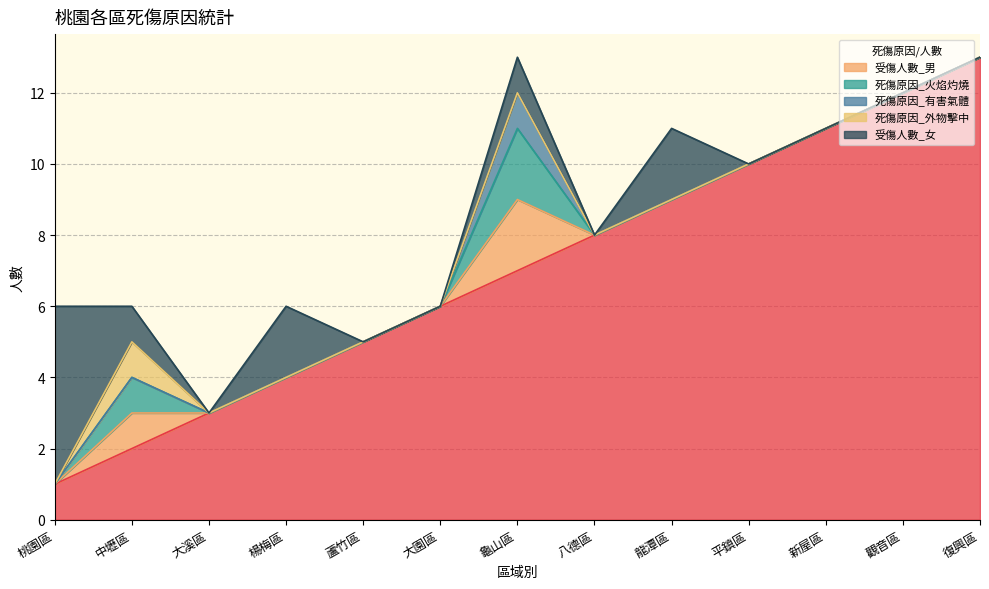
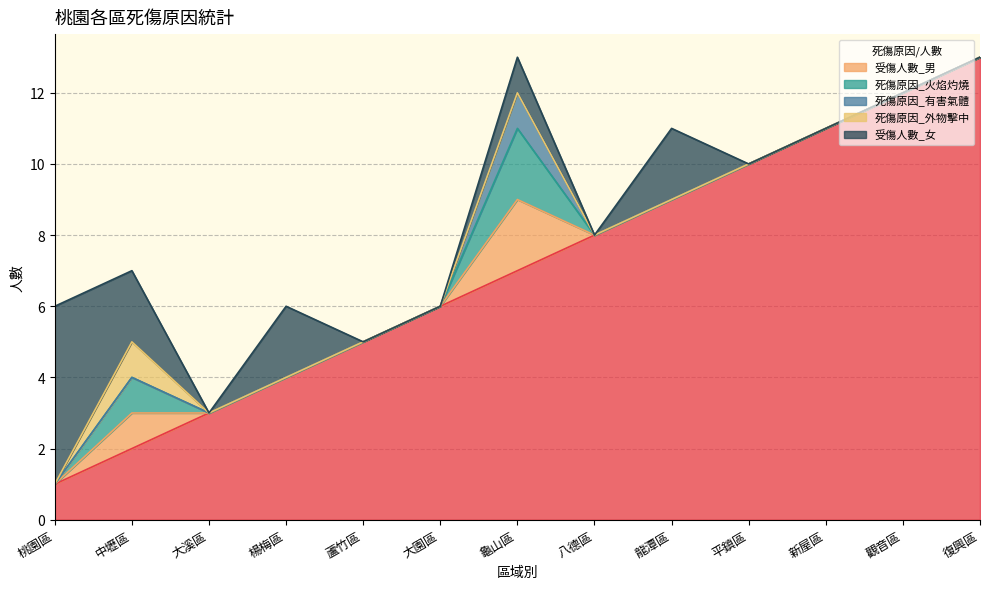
  {
    "受傷人數_女": {
      "桃園區": 6,
-     "中壢區": 1,
+     "中壢區": 2,
      "楊梅區": 6,
      "龜山區": 13,
      "龍潭區": 11
    }
  }
